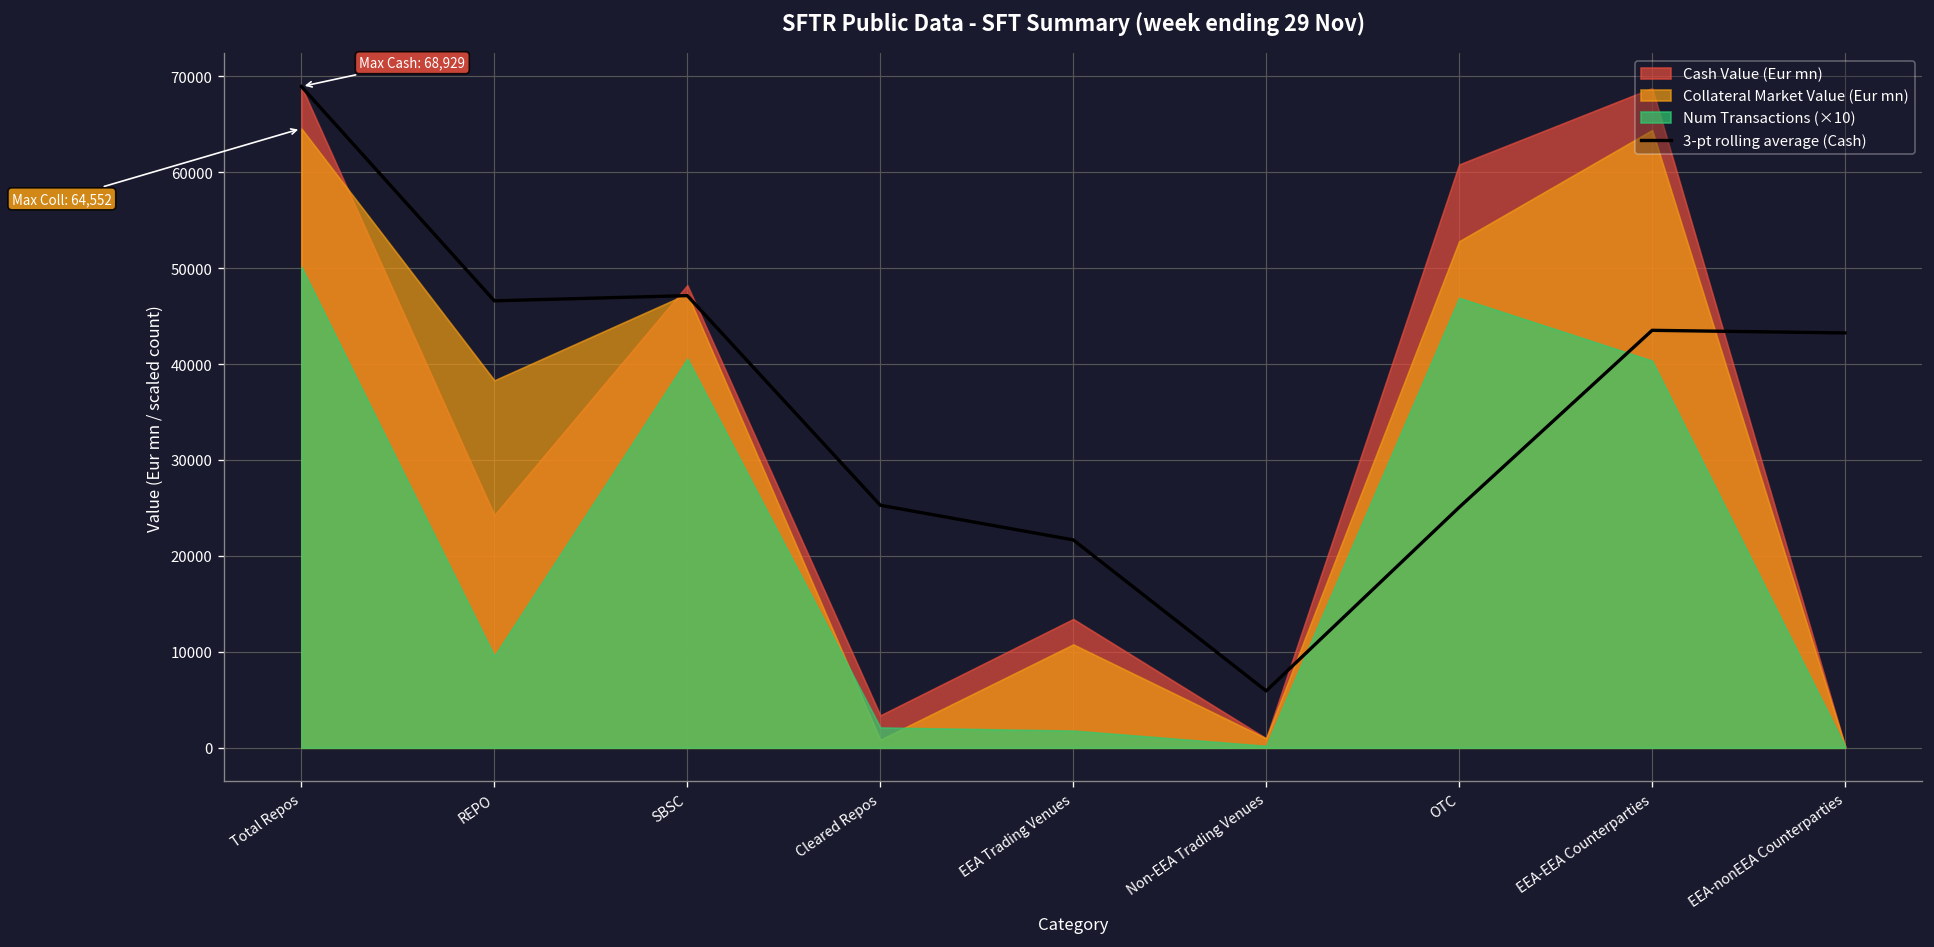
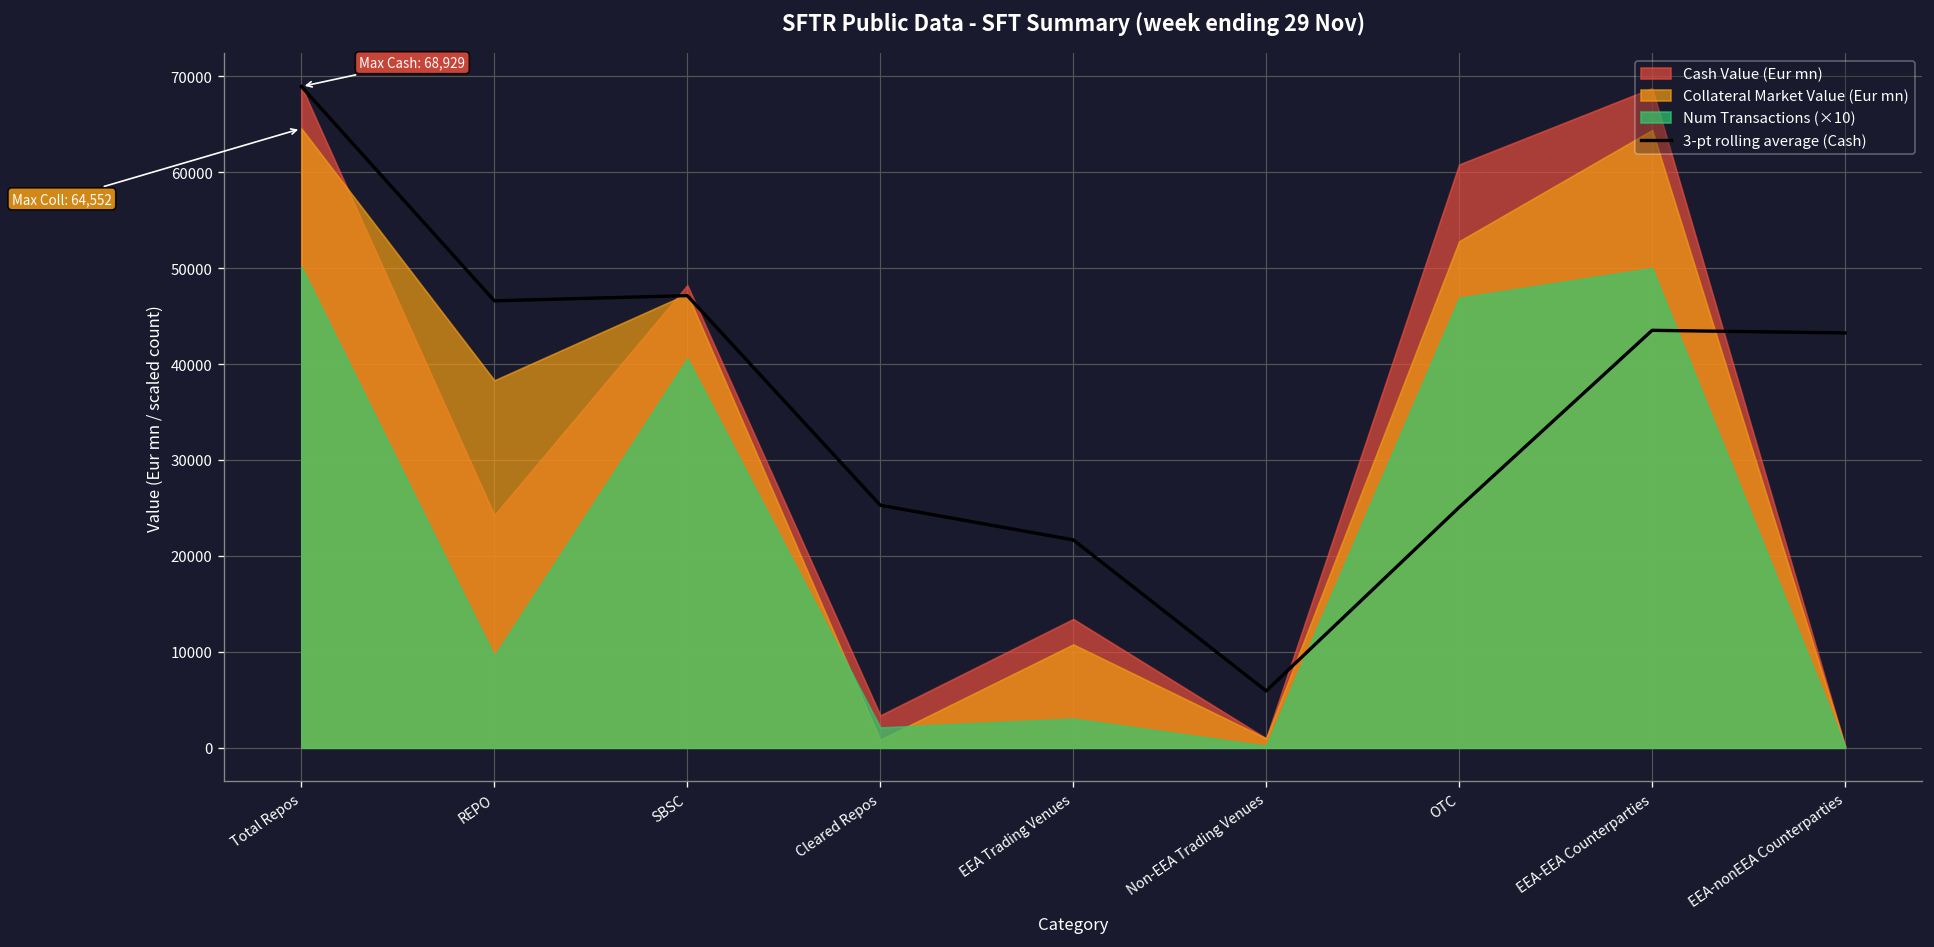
  {
    "3-pt rolling average (Cash)": {
      "REPO": 47000,
      "Cleared Repos": 25000,
      "EEA Trading Venues": 22000,
      "Non-EEA Trading Venues": 6000,
      "OTC": 25000,
      "EEA-EEA Counterparties": 44000,
      "EEA-nonEEA Counterparties": 43000
    },
    "Cash Value (Eur mn)": {
      "REPO": 24000,
      "SBSC": 48000,
      "Cleared Repos": 3000,
      "EEA Trading Venues": 13000,
      "OTC": 61000
    },
    "Collateral Market Value (Eur mn)": {
      "REPO": 38000,
      "Cleared Repos": 1000,
      "EEA Trading Venues": 11000,
      "OTC": 53000
    },
    "Num Transactions (×10)": {
      "Total Repos": 50000,
      "REPO": 10000,
      "SBSC": 41000,
      "Cleared Repos": 2000,
-     "EEA Trading Venues": 2000,
+     "EEA Trading Venues": 3000,
      "OTC": 47000,
-     "EEA-EEA Counterparties": 40000
+     "EEA-EEA Counterparties": 50000
    }
  }
